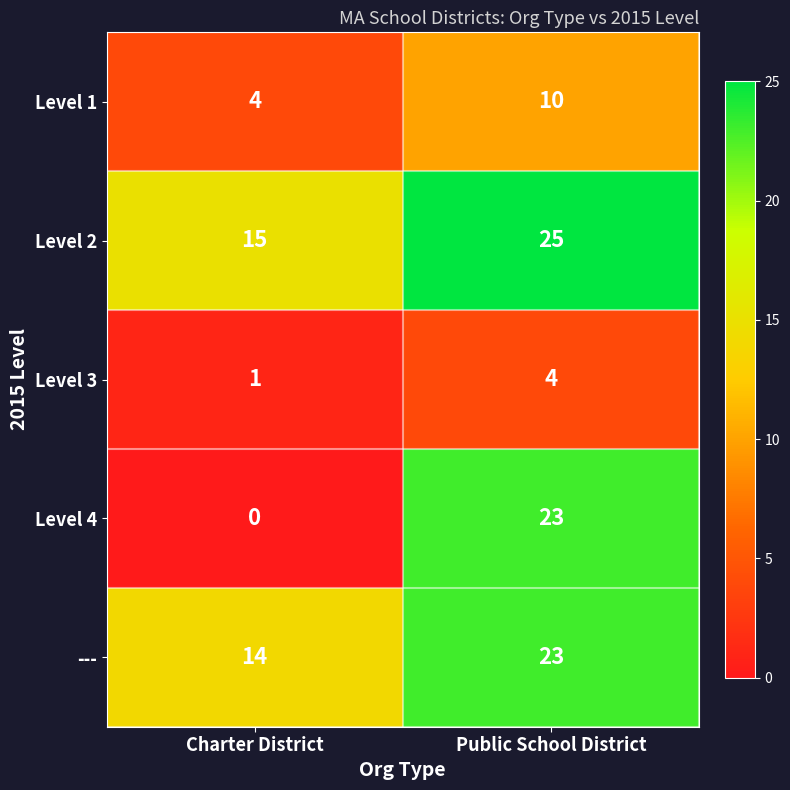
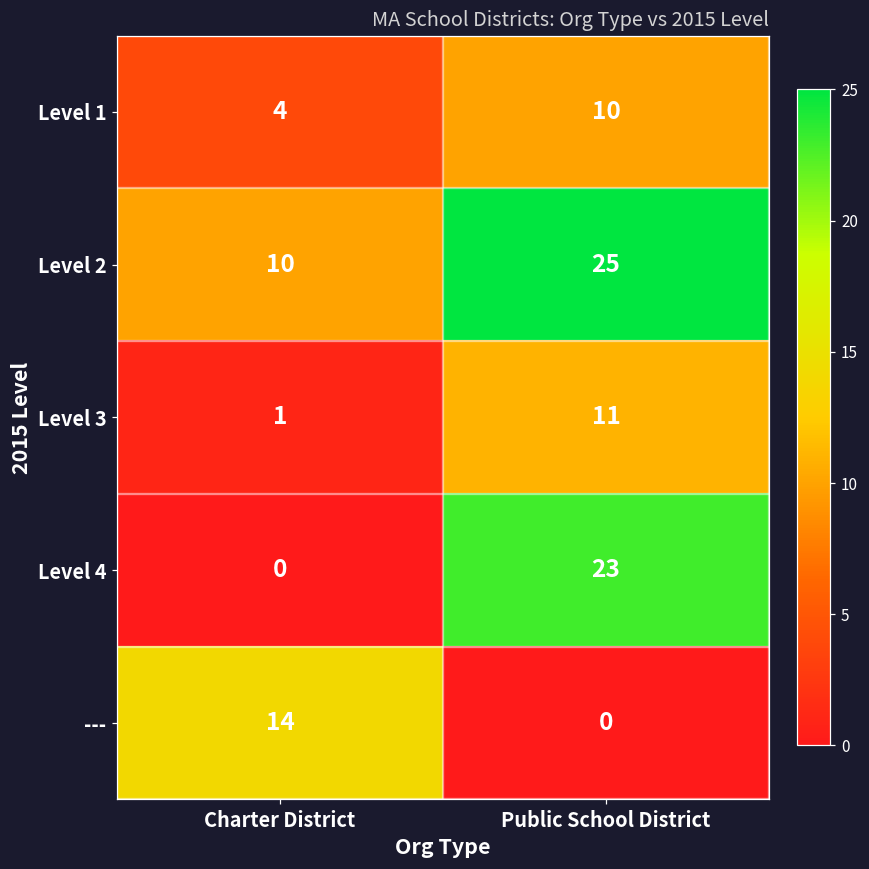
  {
    "Level 1": {
      "Charter District": 4,
      "Public School District": 10
    },
    "Level 2": {
-     "Charter District": 15,
+     "Charter District": 10,
      "Public School District": 25
    },
    "Level 3": {
      "Charter District": 1,
-     "Public School District": 4
+     "Public School District": 11
    },
    "Level 4": {
      "Charter District": 0,
      "Public School District": 23
    },
    "---": {
      "Charter District": 14,
-     "Public School District": 23
+     "Public School District": 0
    }
  }
